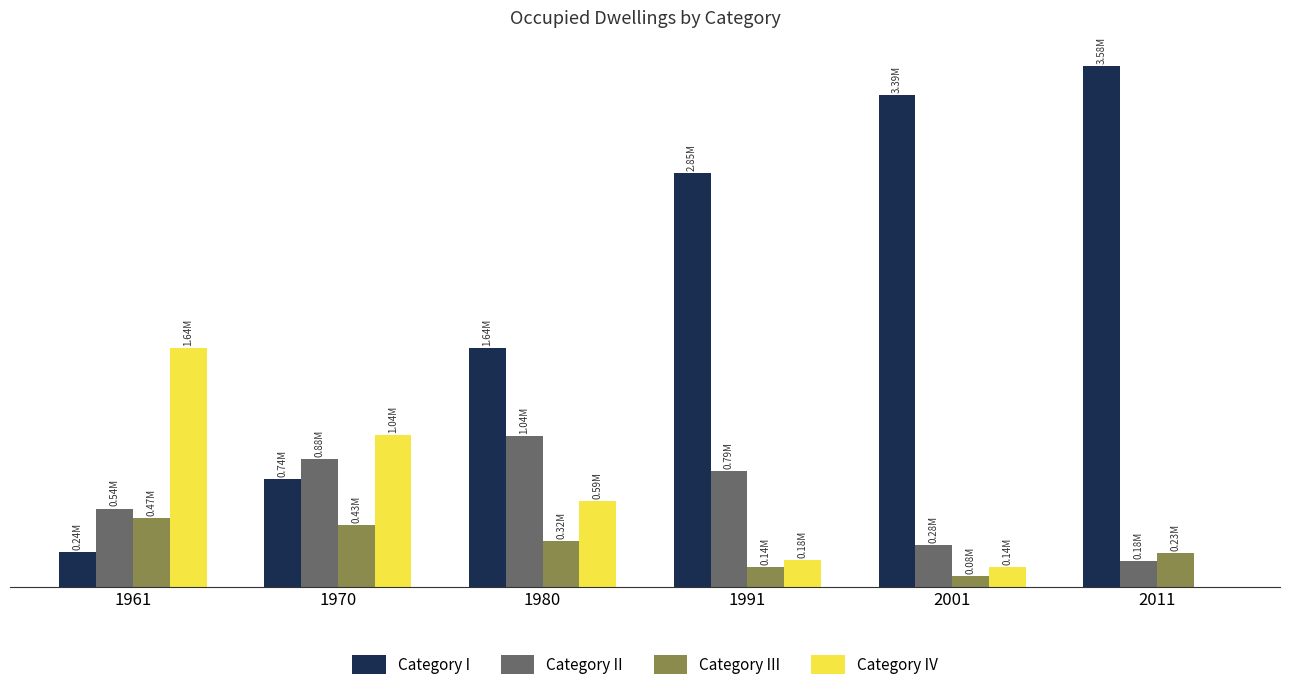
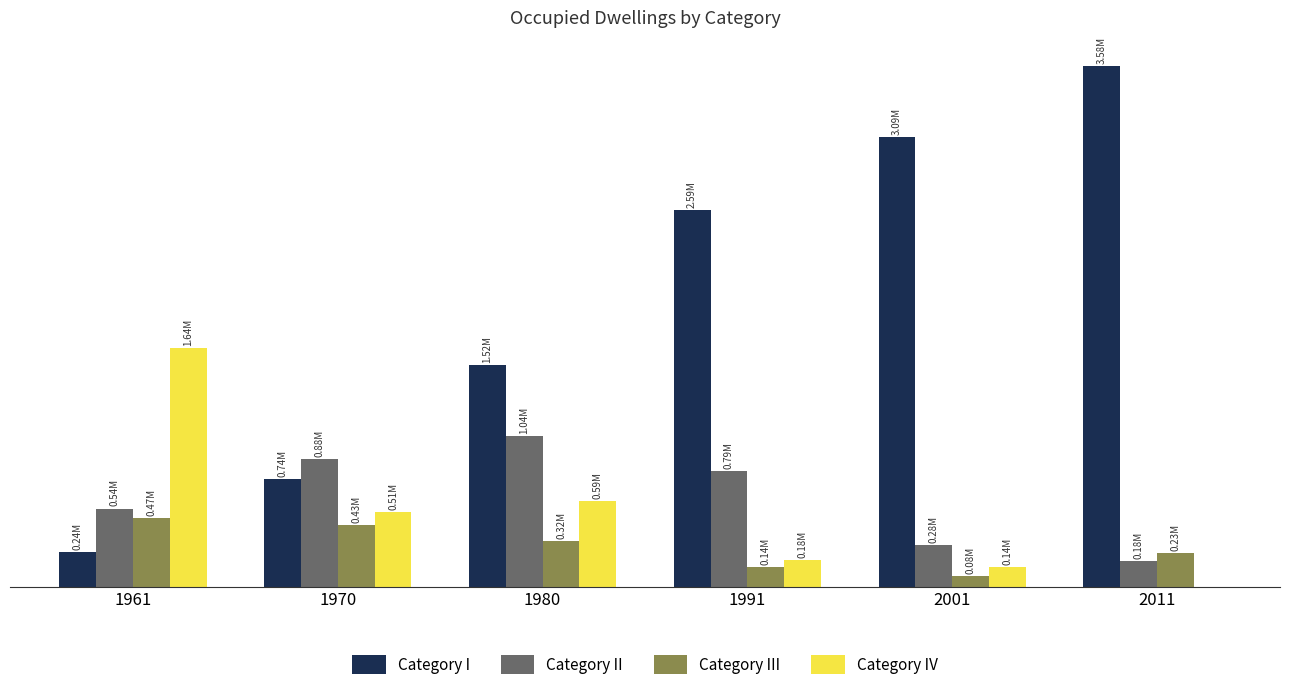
  {
    "Category I": {
      "1961": "0.24M",
      "1970": "0.74M",
-     "1980": "1.64M",
-     "1991": "2.85M",
-     "2001": "3.39M",
+     "1980": "1.52M",
+     "1991": "2.59M",
+     "2001": "3.09M",
      "2011": "3.58M"
    },
    "Category IV": {
      "1961": "1.64M",
-     "1970": "1.04M",
+     "1970": "0.51M",
      "1980": "0.59M",
      "1991": "0.18M",
      "2001": "0.14M"
    }
  }
